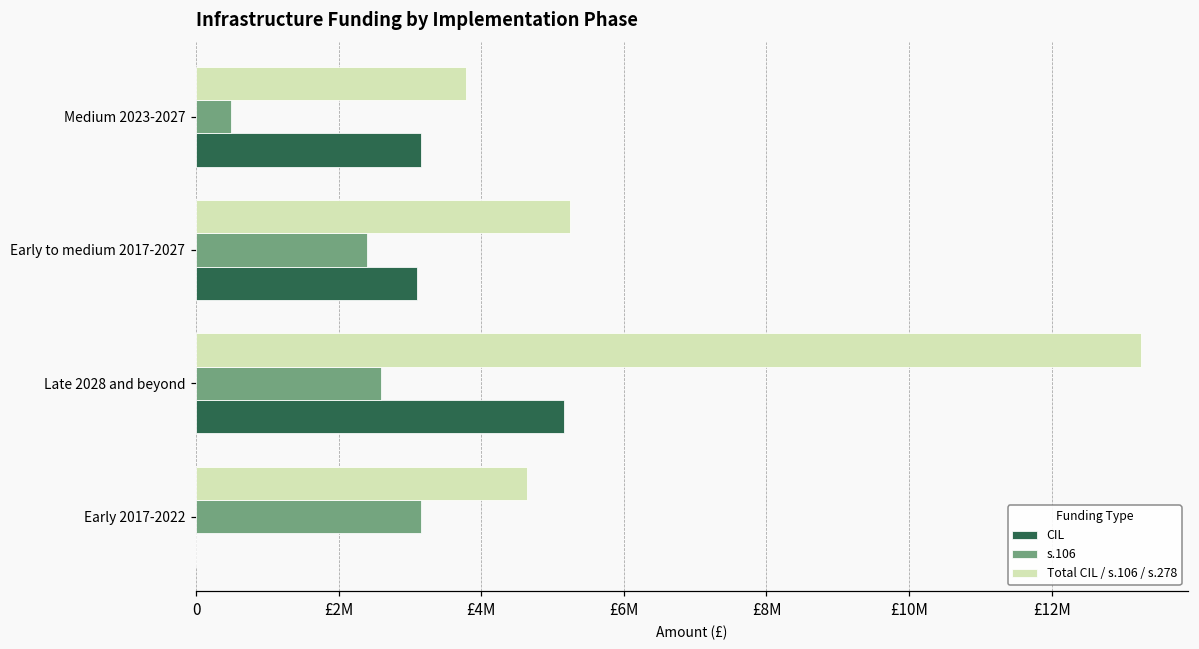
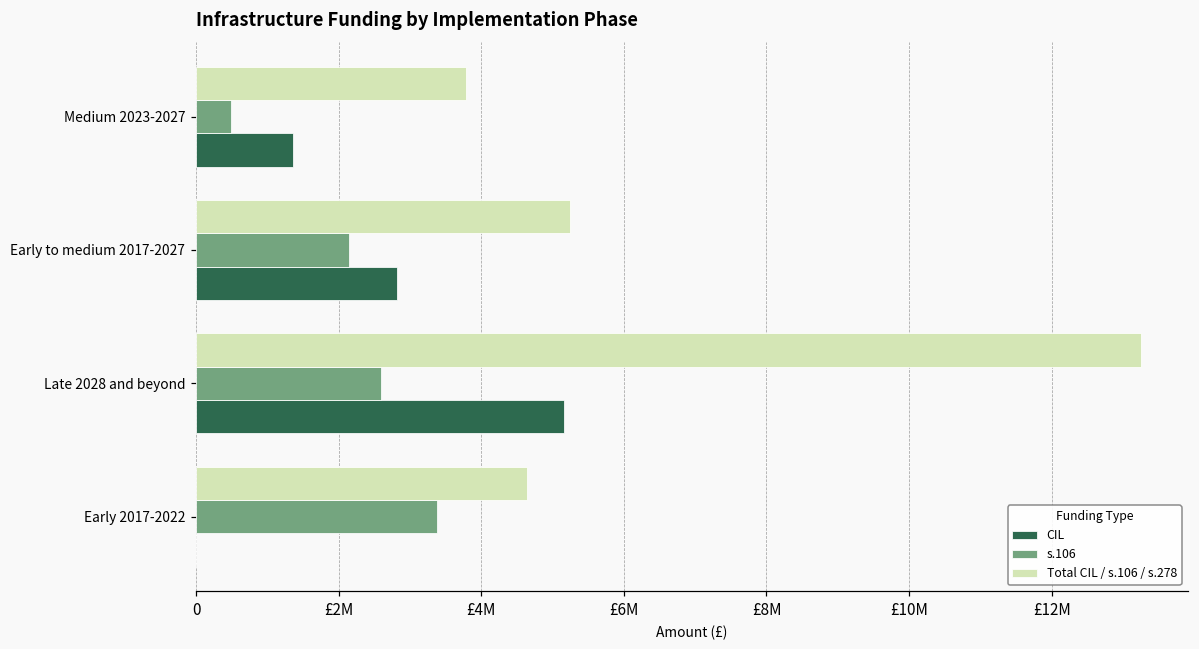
  {
    "CIL": {
-     "Medium 2023-2027": "£3200000",
-     "Early to medium 2017-2027": "£3100000",
+     "Medium 2023-2027": "£1400000",
+     "Early to medium 2017-2027": "£2800000",
      "Late 2028 and beyond": "£5200000",
      "Early 2017-2022": "£0"
    },
    "s.106": {
      "Medium 2023-2027": "£500000",
-     "Early to medium 2017-2027": "£2400000",
+     "Early to medium 2017-2027": "£2200000",
      "Late 2028 and beyond": "£2600000",
-     "Early 2017-2022": "£3200000"
+     "Early 2017-2022": "£3400000"
    },
    "Total CIL / s.106 / s.278": {
      "Medium 2023-2027": "£3800000",
      "Early to medium 2017-2027": "£5300000",
      "Late 2028 and beyond": "£13300000",
      "Early 2017-2022": "£4600000"
    }
  }
